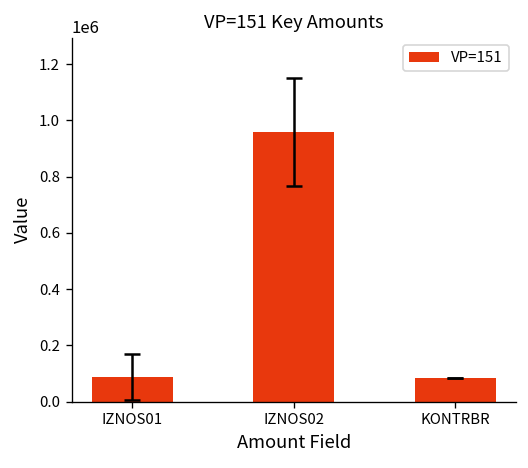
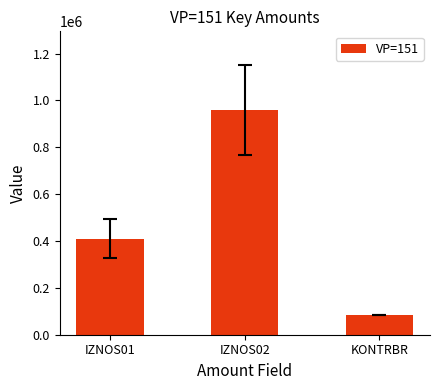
  {
    "VP=151": {
-     "IZNOS01": 90000,
+     "IZNOS01": 410000,
      "IZNOS02": 960000,
      "KONTRBR": 80000
    }
  }
